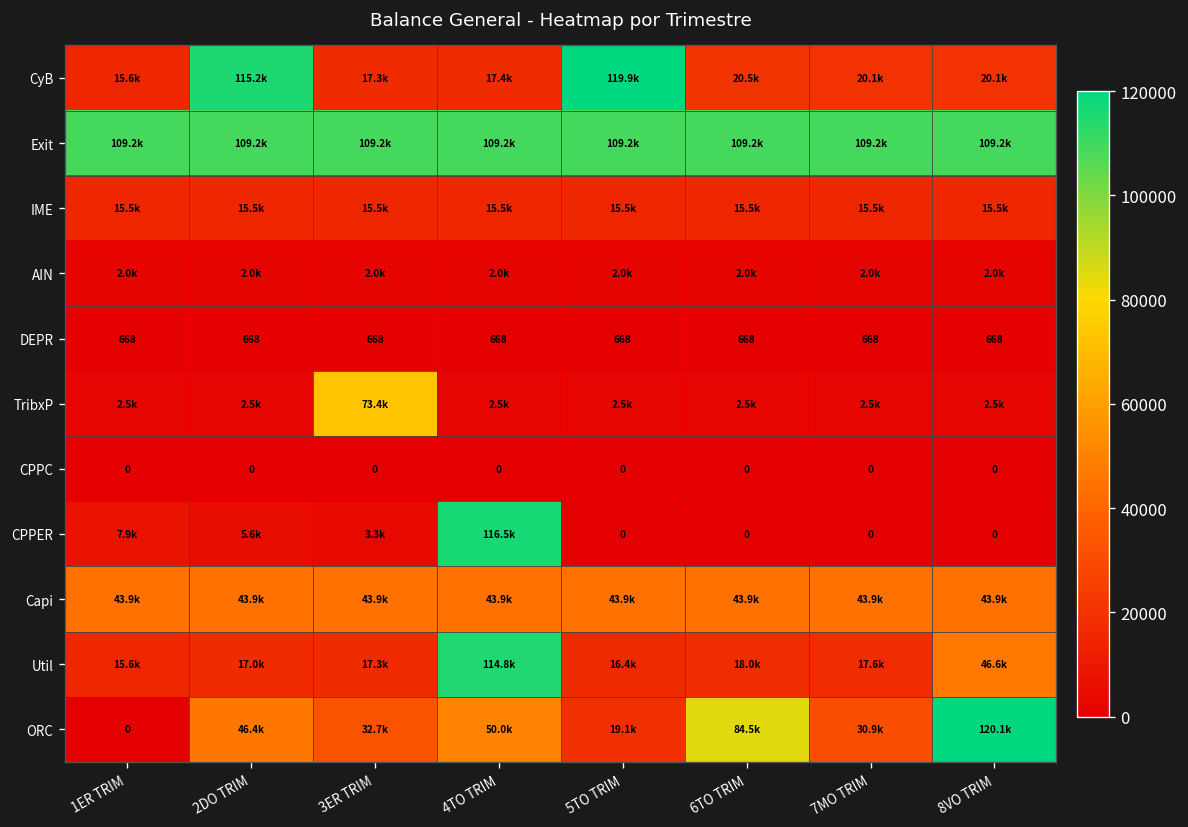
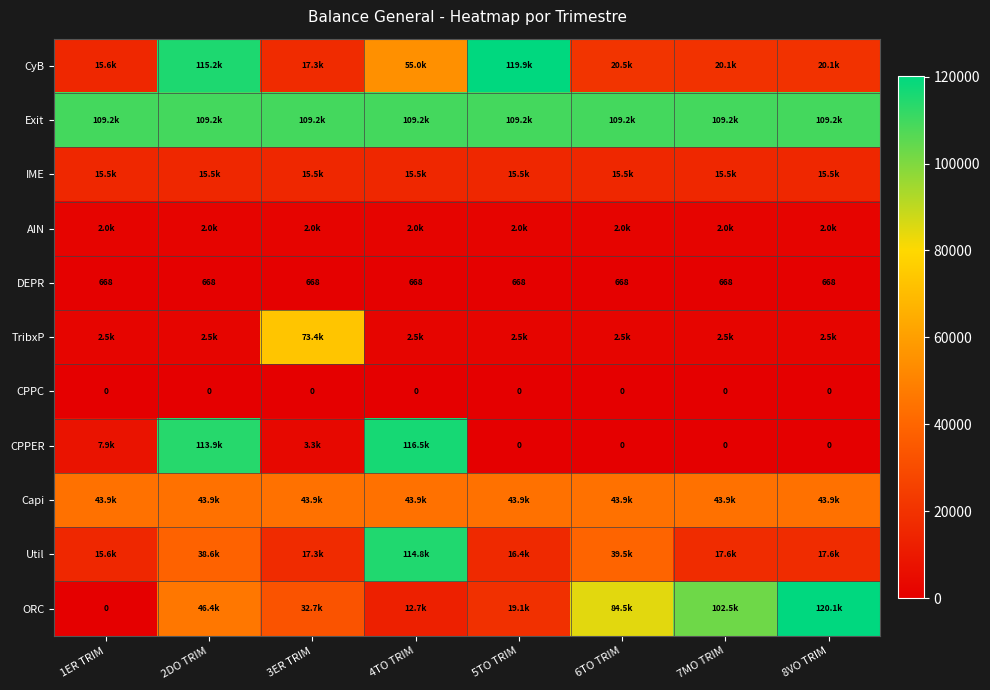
  {
    "CyB": {
      "1ER TRIM": "15.6k",
      "2DO TRIM": "115.2k",
      "3ER TRIM": "17.3k",
-     "4TO TRIM": "17.4k",
+     "4TO TRIM": "55.0k",
      "5TO TRIM": "119.9k",
      "6TO TRIM": "20.5k",
      "7MO TRIM": "20.1k",
      "8VO TRIM": "20.1k"
    },
    "Exit": {
      "1ER TRIM": "109.2k",
      "2DO TRIM": "109.2k",
      "3ER TRIM": "109.2k",
      "4TO TRIM": "109.2k",
      "5TO TRIM": "109.2k",
      "6TO TRIM": "109.2k",
      "7MO TRIM": "109.2k",
      "8VO TRIM": "109.2k"
    },
    "IME": {
      "1ER TRIM": "15.5k",
      "2DO TRIM": "15.5k",
      "3ER TRIM": "15.5k",
      "4TO TRIM": "15.5k",
      "5TO TRIM": "15.5k",
      "6TO TRIM": "15.5k",
      "7MO TRIM": "15.5k",
      "8VO TRIM": "15.5k"
    },
    "AIN": {
      "1ER TRIM": "2.0k",
      "2DO TRIM": "2.0k",
      "3ER TRIM": "2.0k",
      "4TO TRIM": "2.0k",
      "5TO TRIM": "2.0k",
      "6TO TRIM": "2.0k",
      "7MO TRIM": "2.0k",
      "8VO TRIM": "2.0k"
    },
    "DEPR": {
      "1ER TRIM": "668",
      "2DO TRIM": "668",
      "3ER TRIM": "668",
      "4TO TRIM": "668",
      "5TO TRIM": "668",
      "6TO TRIM": "668",
      "7MO TRIM": "668",
      "8VO TRIM": "668"
    },
    "TribxP": {
      "1ER TRIM": "2.5k",
      "2DO TRIM": "2.5k",
      "3ER TRIM": "73.4k",
      "4TO TRIM": "2.5k",
      "5TO TRIM": "2.5k",
      "6TO TRIM": "2.5k",
      "7MO TRIM": "2.5k",
      "8VO TRIM": "2.5k"
    },
    "CPPC": {
      "1ER TRIM": "0",
      "2DO TRIM": "0",
      "3ER TRIM": "0",
      "4TO TRIM": "0",
      "5TO TRIM": "0",
      "6TO TRIM": "0",
      "7MO TRIM": "0",
      "8VO TRIM": "0"
    },
    "CPPER": {
      "1ER TRIM": "7.9k",
-     "2DO TRIM": "5.6k",
+     "2DO TRIM": "113.9k",
      "3ER TRIM": "3.3k",
      "4TO TRIM": "116.5k",
      "5TO TRIM": "0",
      "6TO TRIM": "0",
      "7MO TRIM": "0",
      "8VO TRIM": "0"
    },
    "Capi": {
      "1ER TRIM": "43.9k",
      "2DO TRIM": "43.9k",
      "3ER TRIM": "43.9k",
      "4TO TRIM": "43.9k",
      "5TO TRIM": "43.9k",
      "6TO TRIM": "43.9k",
      "7MO TRIM": "43.9k",
      "8VO TRIM": "43.9k"
    },
    "Util": {
      "1ER TRIM": "15.6k",
-     "2DO TRIM": "17.0k",
+     "2DO TRIM": "38.6k",
      "3ER TRIM": "17.3k",
      "4TO TRIM": "114.8k",
      "5TO TRIM": "16.4k",
-     "6TO TRIM": "18.0k",
+     "6TO TRIM": "39.5k",
      "7MO TRIM": "17.6k",
-     "8VO TRIM": "46.6k"
+     "8VO TRIM": "17.6k"
    },
    "ORC": {
      "1ER TRIM": "0",
      "2DO TRIM": "46.4k",
      "3ER TRIM": "32.7k",
-     "4TO TRIM": "50.0k",
+     "4TO TRIM": "12.7k",
      "5TO TRIM": "19.1k",
      "6TO TRIM": "84.5k",
-     "7MO TRIM": "30.9k",
+     "7MO TRIM": "102.5k",
      "8VO TRIM": "120.1k"
    }
  }
